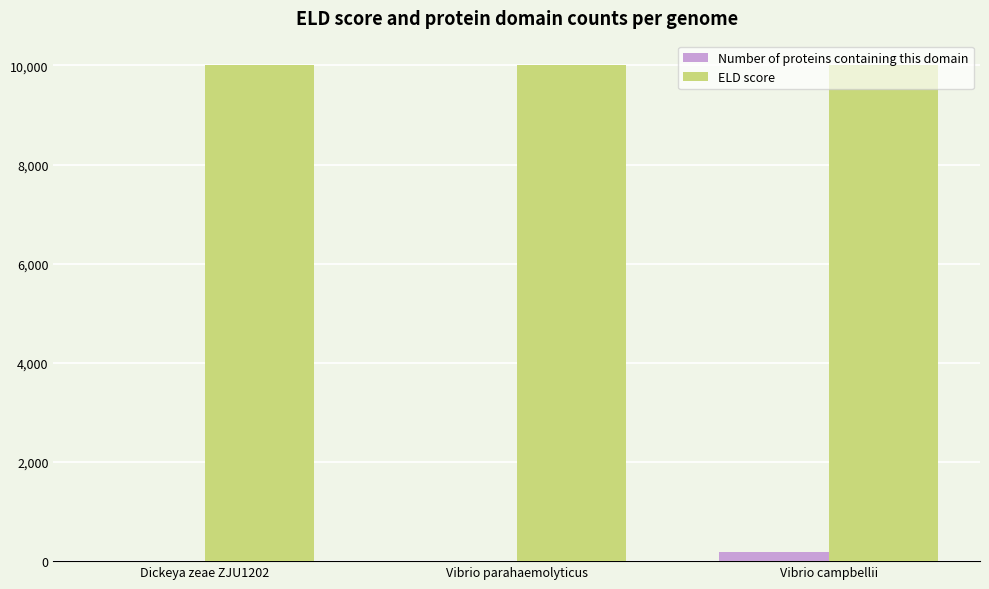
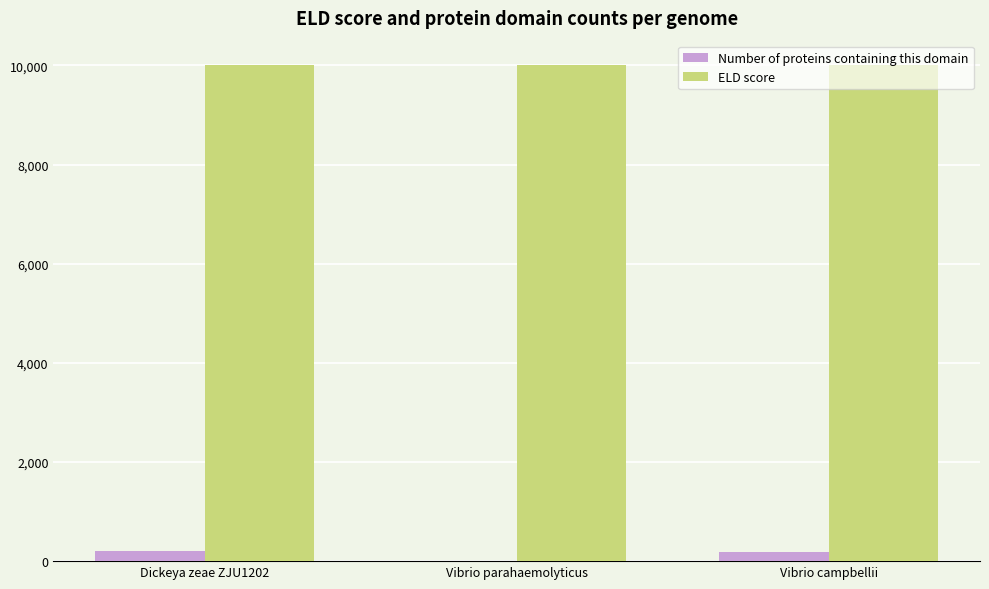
  {
    "Number of proteins containing this domain": {
-     "Dickeya zeae ZJU1202": "0",
+     "Dickeya zeae ZJU1202": "200",
      "Vibrio campbellii": "200"
    },
    "ELD score": {
      "Dickeya zeae ZJU1202": "10,000",
      "Vibrio parahaemolyticus": "10,000"
    }
  }
